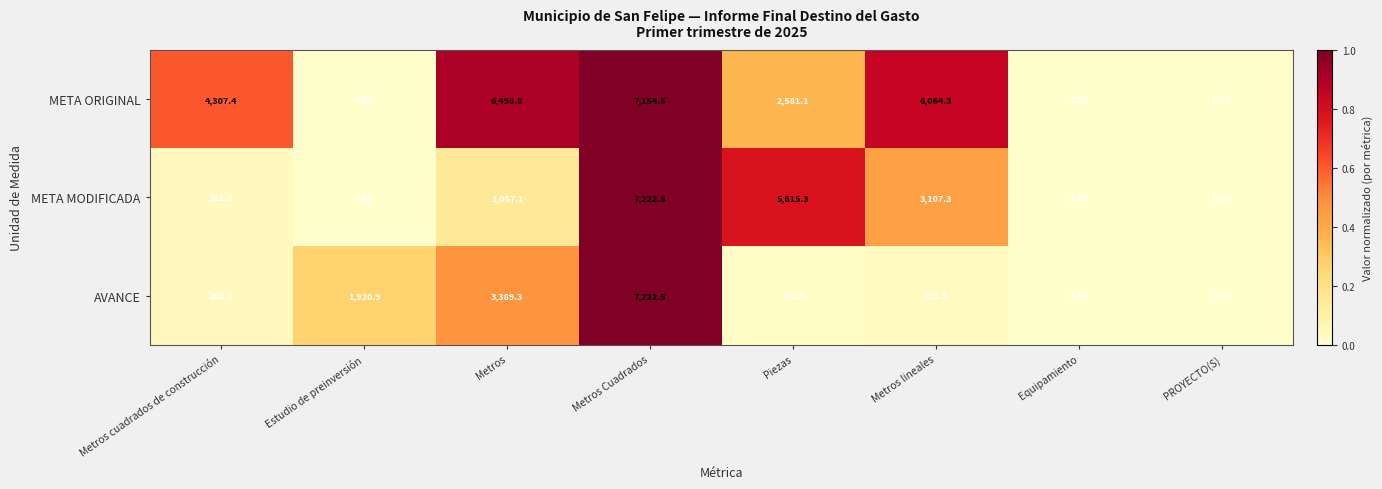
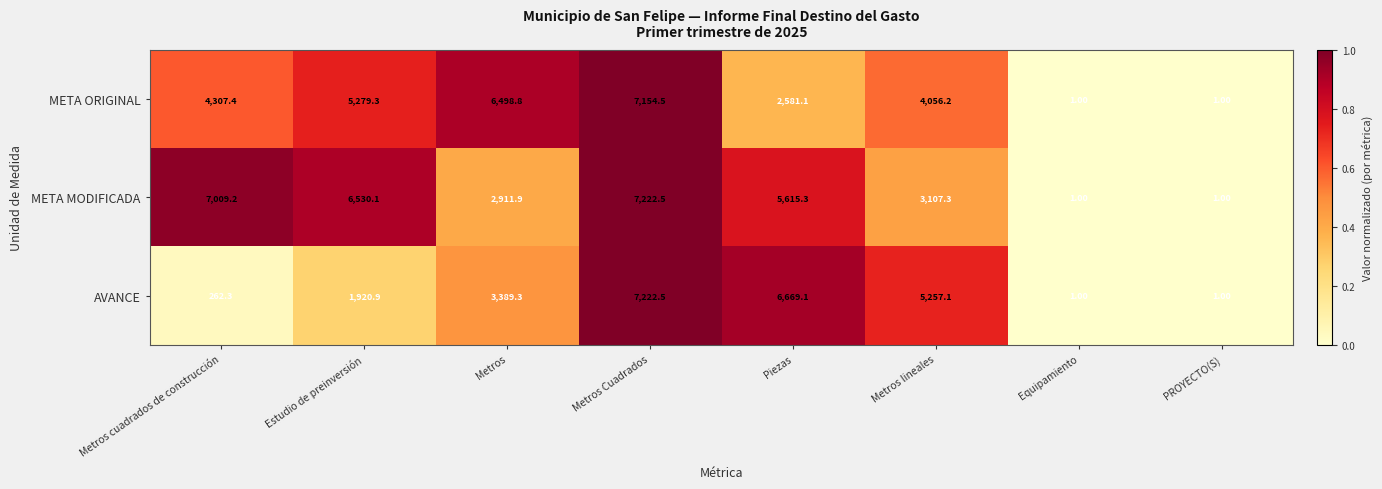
  {
    "META ORIGINAL": {
      "Metros cuadrados de construcción": "4,307.4",
-     "Estudio de preinversión": "4.00",
+     "Estudio de preinversión": "5,279.3",
      "Metros": "6,498.8",
      "Metros Cuadrados": "7,154.5",
      "Piezas": "2,581.1",
-     "Metros lineales": "6,064.3",
+     "Metros lineales": "4,056.2",
      "Equipamiento": "1.00",
      "PROYECTO(S)": "1.00"
    },
    "META MODIFICADA": {
-     "Metros cuadrados de construcción": "262.3",
-     "Estudio de preinversión": "4.00",
-     "Metros": "1,057.1",
+     "Metros cuadrados de construcción": "7,009.2",
+     "Estudio de preinversión": "6,530.1",
+     "Metros": "2,911.9",
      "Metros Cuadrados": "7,222.5",
      "Piezas": "5,615.3",
      "Metros lineales": "3,107.3",
      "Equipamiento": "1.00",
      "PROYECTO(S)": "1.00"
    },
    "AVANCE": {
      "Metros cuadrados de construcción": "262.3",
      "Estudio de preinversión": "1,920.9",
      "Metros": "3,389.3",
      "Metros Cuadrados": "7,222.5",
-     "Piezas": "152.0",
-     "Metros lineales": "231.3",
+     "Piezas": "6,669.1",
+     "Metros lineales": "5,257.1",
      "Equipamiento": "1.00",
      "PROYECTO(S)": "1.00"
    }
  }
